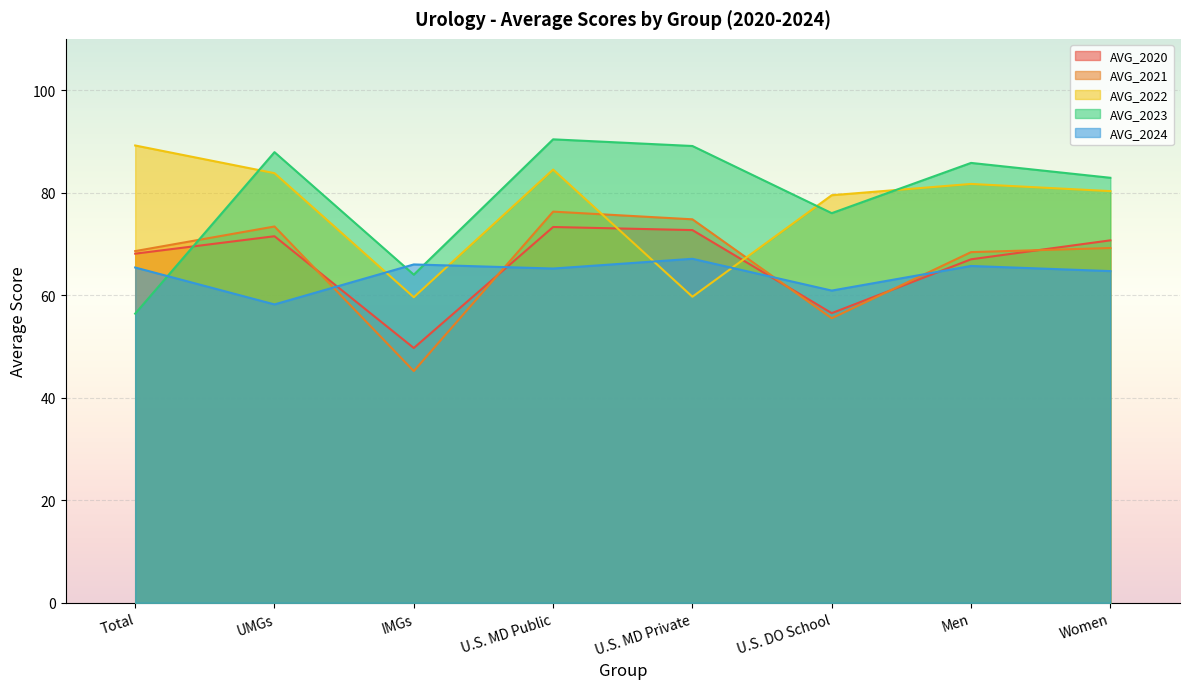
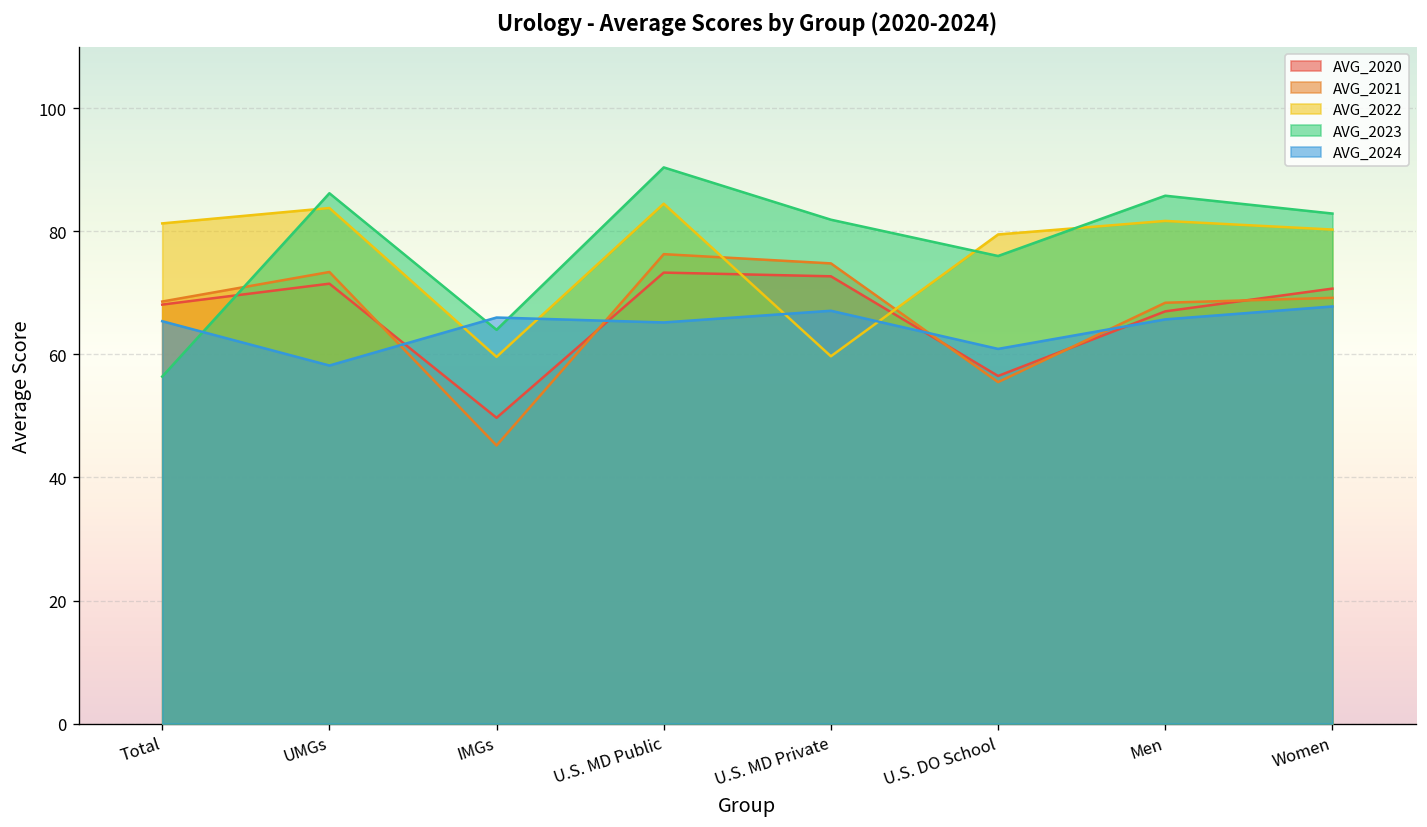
  {
    "AVG_2022": {
-     "Total": 89,
+     "Total": 81,
      "UMGs": 84,
      "IMGs": 60,
      "U.S. MD Public": 85,
      "U.S. MD Private": 60,
      "U.S. DO School": 80,
      "Men": 82,
      "Women": 80
    },
    "AVG_2023": {
      "Total": 56,
-     "UMGs": 88,
+     "UMGs": 86,
      "IMGs": 64,
      "U.S. MD Public": 90,
-     "U.S. MD Private": 89,
+     "U.S. MD Private": 82,
      "U.S. DO School": 76,
      "Men": 86,
      "Women": 83
    },
    "AVG_2024": {
      "Total": 65,
      "UMGs": 58,
      "IMGs": 66,
      "U.S. MD Public": 65,
      "U.S. MD Private": 67,
      "U.S. DO School": 61,
      "Men": 66,
-     "Women": 65
+     "Women": 68
    }
  }
